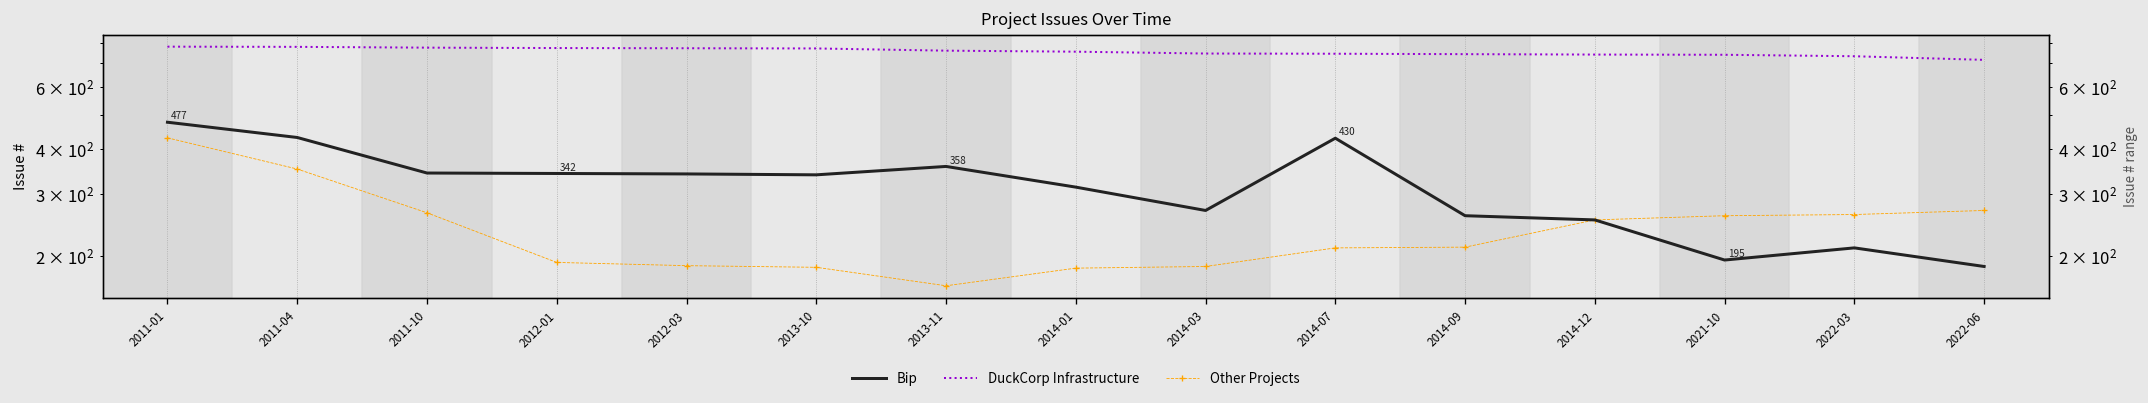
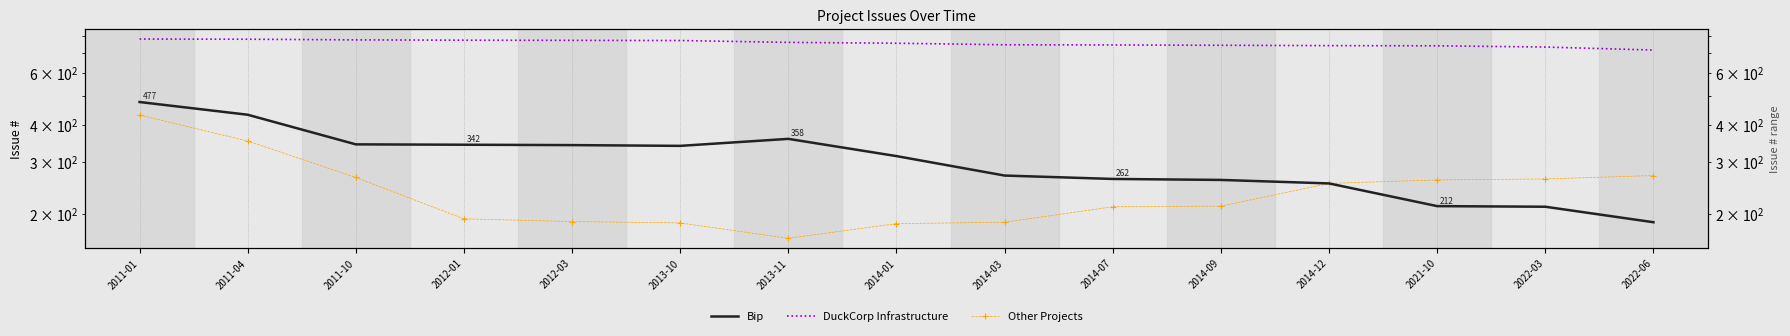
  {
    "Bip": {
      "2011-01": 477,
      "2012-01": 342,
      "2013-11": 358,
-     "2014-07": 430,
-     "2021-10": 195
+     "2014-07": 262,
+     "2021-10": 212
    }
  }
